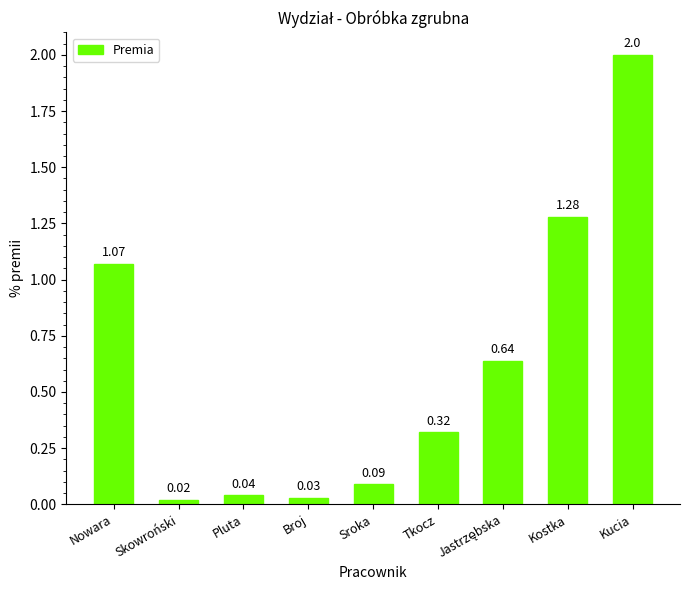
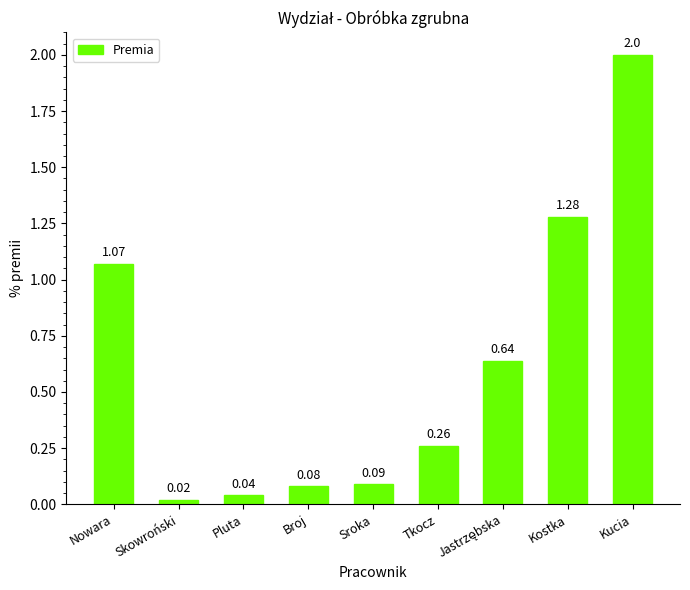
  {
    "Nowara": 1.07,
    "Skowroński": 0.02,
    "Pluta": 0.04,
-   "Broj": 0.03,
+   "Broj": 0.08,
    "Sroka": 0.09,
-   "Tkocz": 0.32,
+   "Tkocz": 0.26,
    "Jastrzębska": 0.64,
    "Kostka": 1.28,
    "Kucia": 2.0
  }
